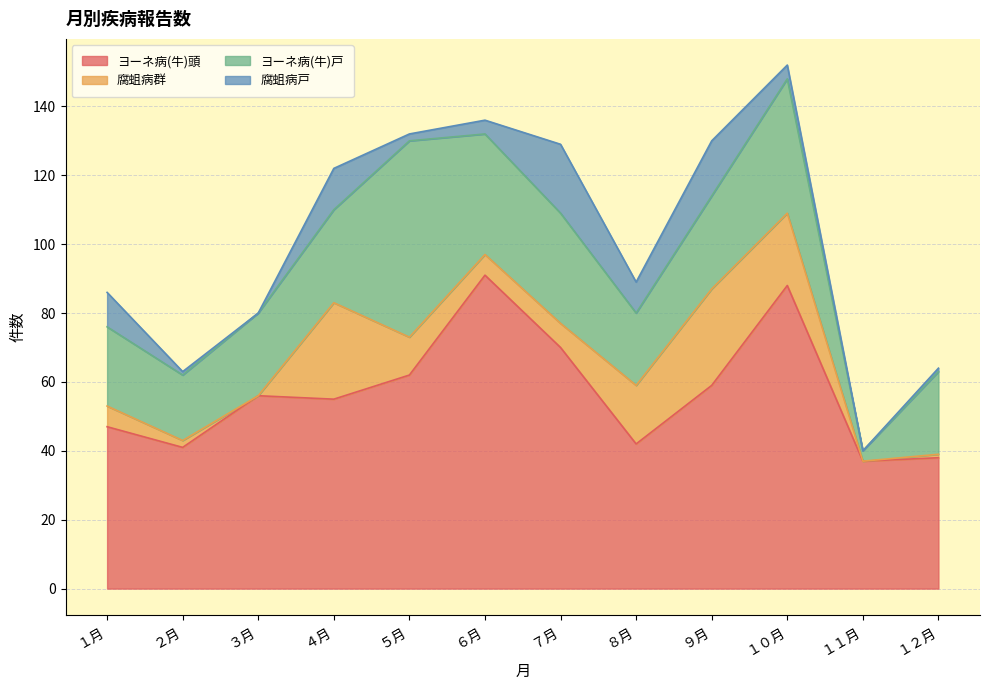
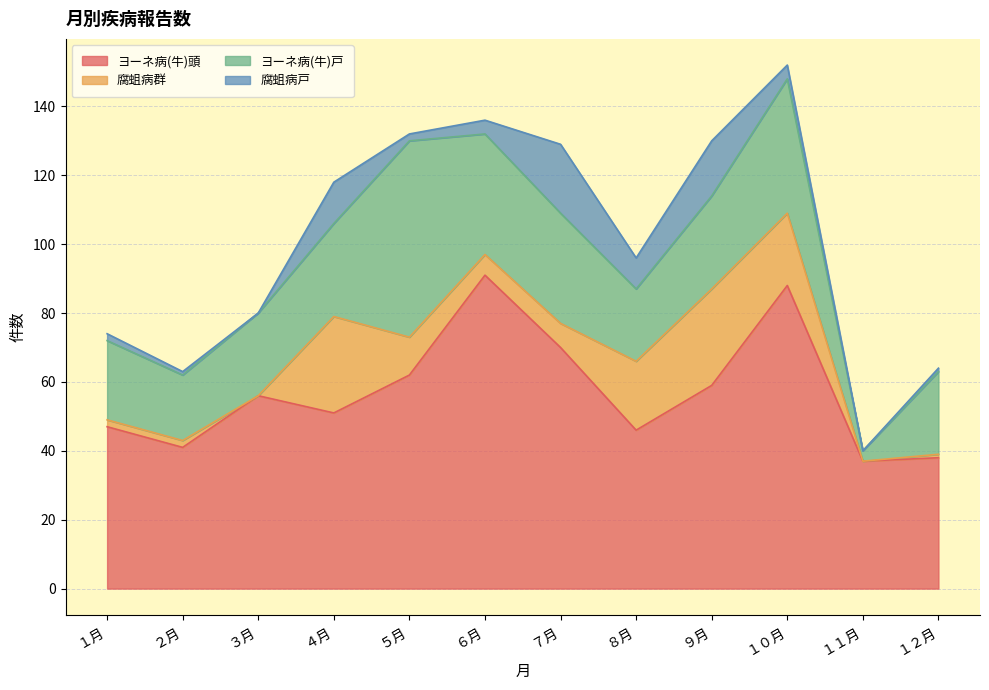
  {
    "ヨーネ病(牛)頭": {
      "１月": 47,
      "２月": 41,
-     "４月": 55,
+     "４月": 51,
      "５月": 62,
      "６月": 91,
      "７月": 70,
-     "８月": 42,
+     "８月": 46,
      "９月": 59,
      "１０月": 88,
      "１２月": 38
    },
    "腐蛆病群": {
-     "１月": 6,
+     "１月": 2,
      "２月": 2,
      "４月": 28,
      "５月": 11,
      "６月": 6,
      "７月": 7,
-     "８月": 17,
+     "８月": 20,
      "９月": 28,
      "１０月": 21,
      "１２月": 1
    },
    "ヨーネ病(牛)戸": {
      "１月": 23,
      "２月": 19,
      "４月": 27,
      "５月": 57,
      "６月": 35,
      "７月": 32,
      "８月": 21,
      "９月": 27,
      "１０月": 39,
      "１２月": 24
    },
    "腐蛆病戸": {
-     "１月": 10,
+     "１月": 2,
      "２月": 1,
      "４月": 12,
      "５月": 2,
      "６月": 4,
      "７月": 20,
      "８月": 9,
      "９月": 16,
      "１０月": 4,
      "１２月": 1
    }
  }
